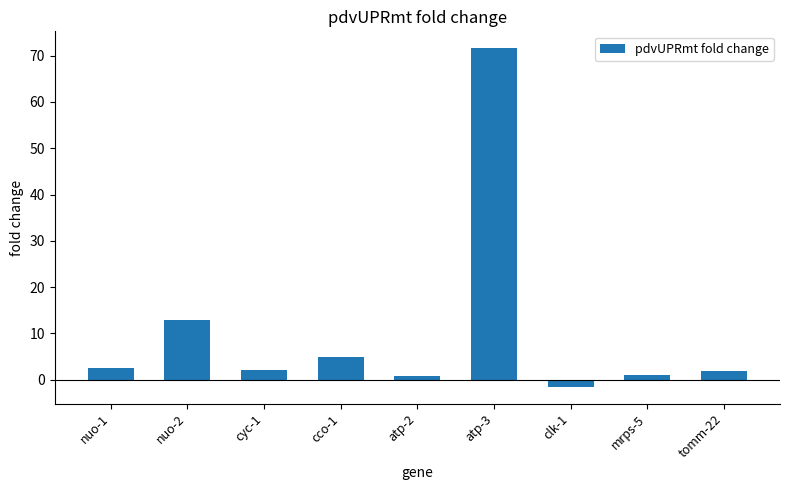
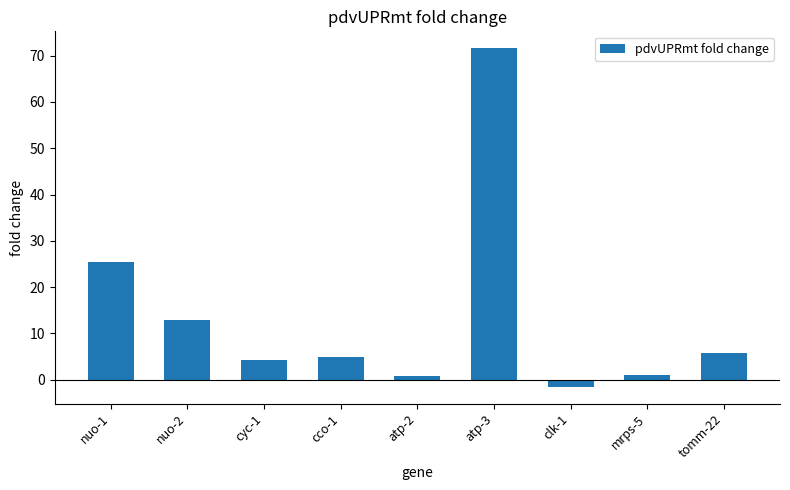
  {
-   "nuo-1": 3,
+   "nuo-1": 25,
    "nuo-2": 13,
-   "cyc-1": 2,
+   "cyc-1": 4,
    "cco-1": 5,
    "atp-2": 1,
    "atp-3": 72,
    "clk-1": -2,
    "mrps-5": 1,
-   "tomm-22": 2
+   "tomm-22": 6
  }
